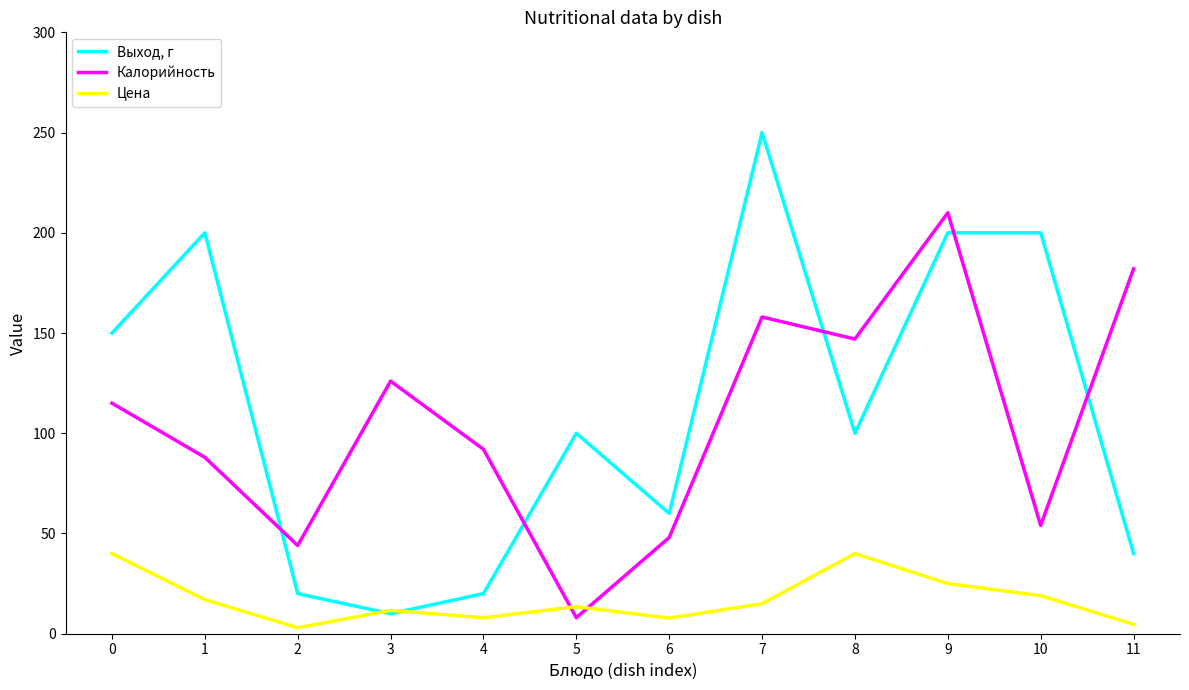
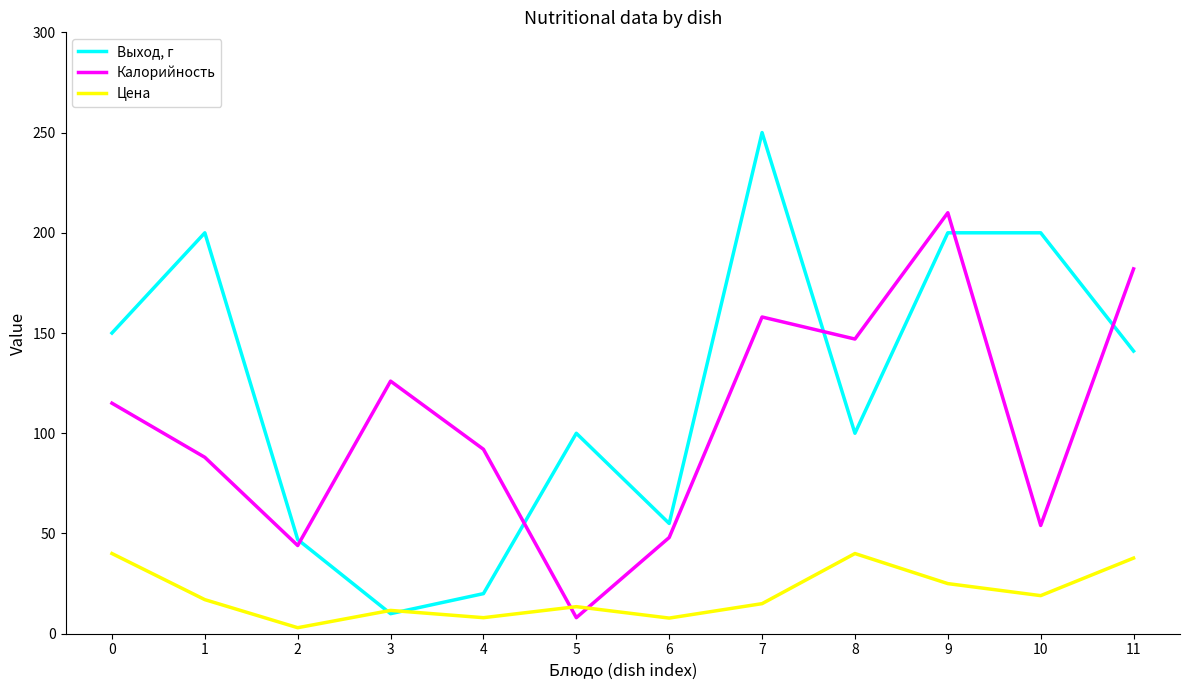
  {
    "Выход, г": {
      "0": 150,
      "1": 200,
-     "2": 20,
+     "2": 47,
      "3": 10,
      "4": 20,
      "5": 100,
-     "6": 60,
+     "6": 55,
      "7": 250,
      "8": 100,
      "9": 200,
      "10": 200,
-     "11": 40
+     "11": 141
    },
    "Калорийность": {
      "0": 115,
      "1": 88,
      "2": 44,
      "3": 126,
      "4": 92,
      "5": 8,
      "6": 48,
      "7": 158,
      "8": 147,
      "9": 210,
      "10": 54,
      "11": 182
    },
    "Цена": {
      "0": 40,
      "1": 17,
      "2": 3,
      "3": 12,
      "4": 8,
      "5": 14,
      "6": 8,
      "7": 15,
      "8": 40,
      "9": 25,
      "10": 19,
-     "11": 5
+     "11": 38
    }
  }
